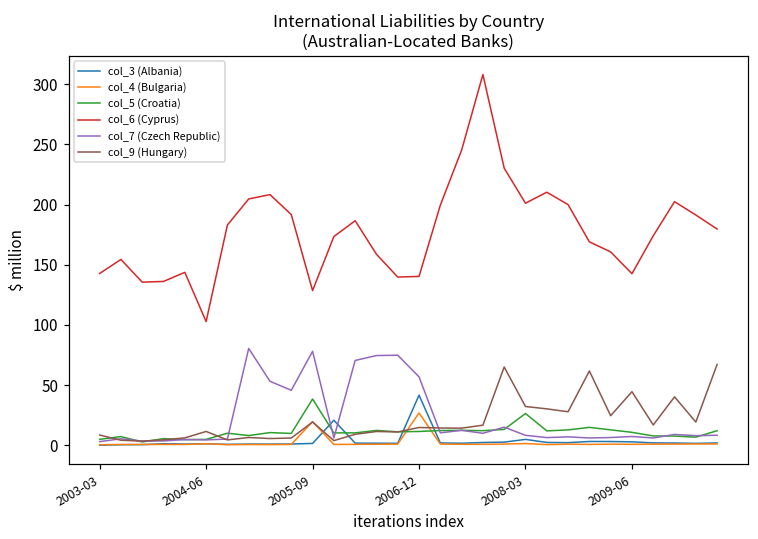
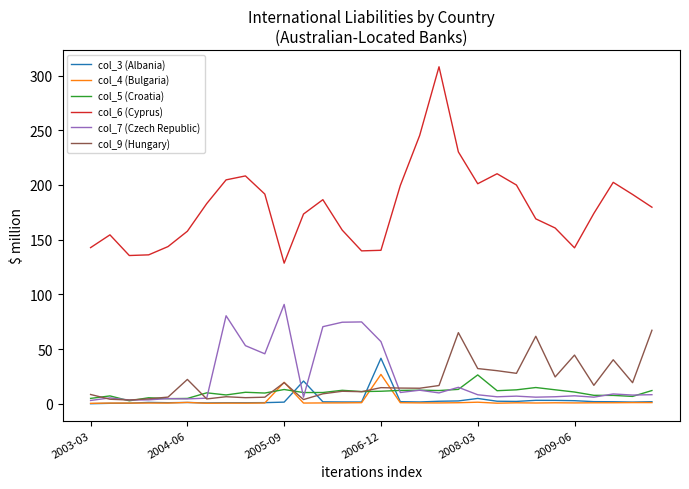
  {
    "col_3 (Albania)": {
      "2005-09": 1,
      "2006-12": 42,
      "2008-03": 5
    },
    "col_4 (Bulgaria)": {
      "2006-12": 27,
      "2008-03": 1
    },
    "col_5 (Croatia)": {
-     "2005-09": 38,
+     "2005-09": 13,
      "2006-12": 11,
      "2008-03": 26,
      "2009-06": 11
    },
    "col_6 (Cyprus)": {
      "2003-03": 143,
-     "2004-06": 103,
+     "2004-06": 158,
      "2005-09": 129,
      "2006-12": 140,
      "2008-03": 201,
      "2009-06": 143
    },
    "col_7 (Czech Republic)": {
-     "2005-09": 78,
+     "2005-09": 91,
      "2006-12": 57,
      "2008-03": 8,
      "2009-06": 7
    },
    "col_9 (Hungary)": {
      "2003-03": 8,
-     "2004-06": 11,
+     "2004-06": 22,
      "2006-12": 15,
      "2008-03": 32,
      "2009-06": 44
    }
  }
